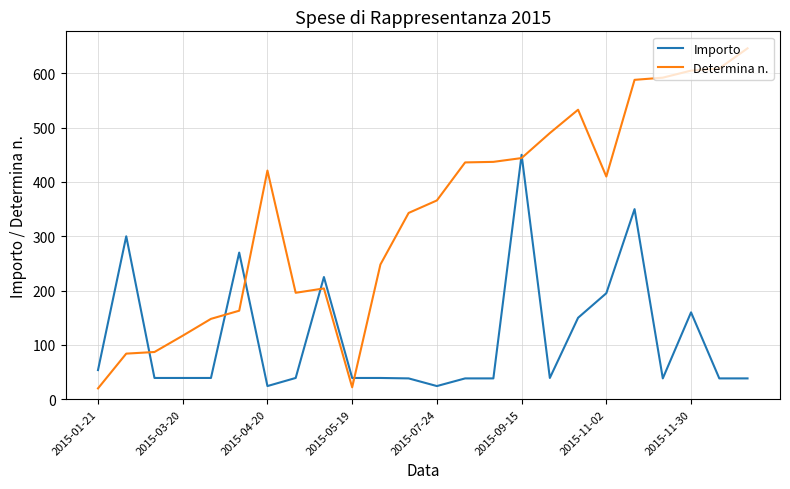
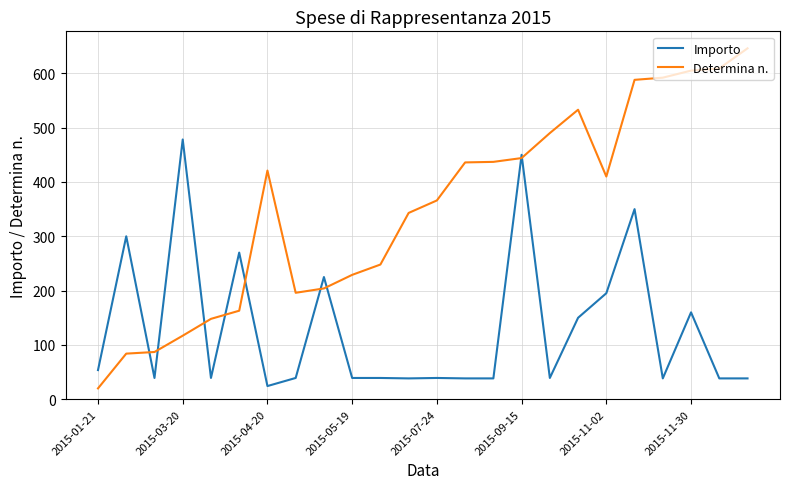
  {
    "Importo": {
      "2015-01-21": 50,
-     "2015-03-20": 40,
+     "2015-03-20": 480,
      "2015-04-20": 20,
      "2015-05-19": 40,
-     "2015-07-24": 20,
+     "2015-07-24": 40,
      "2015-09-15": 450,
      "2015-11-02": 200
    },
    "Determina n.": {
      "2015-01-21": 20,
      "2015-03-20": 120,
      "2015-04-20": 420,
-     "2015-05-19": 20,
+     "2015-05-19": 230,
      "2015-07-24": 370,
      "2015-09-15": 440,
      "2015-11-02": 410
    }
  }
